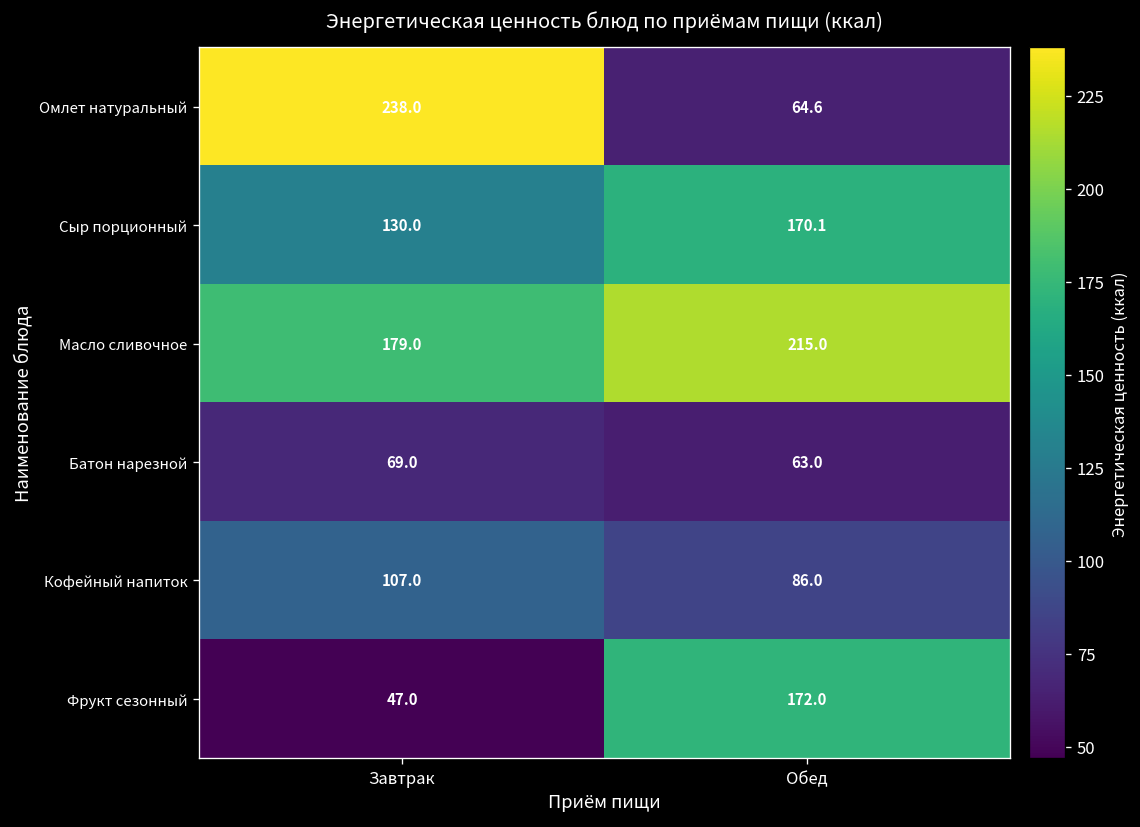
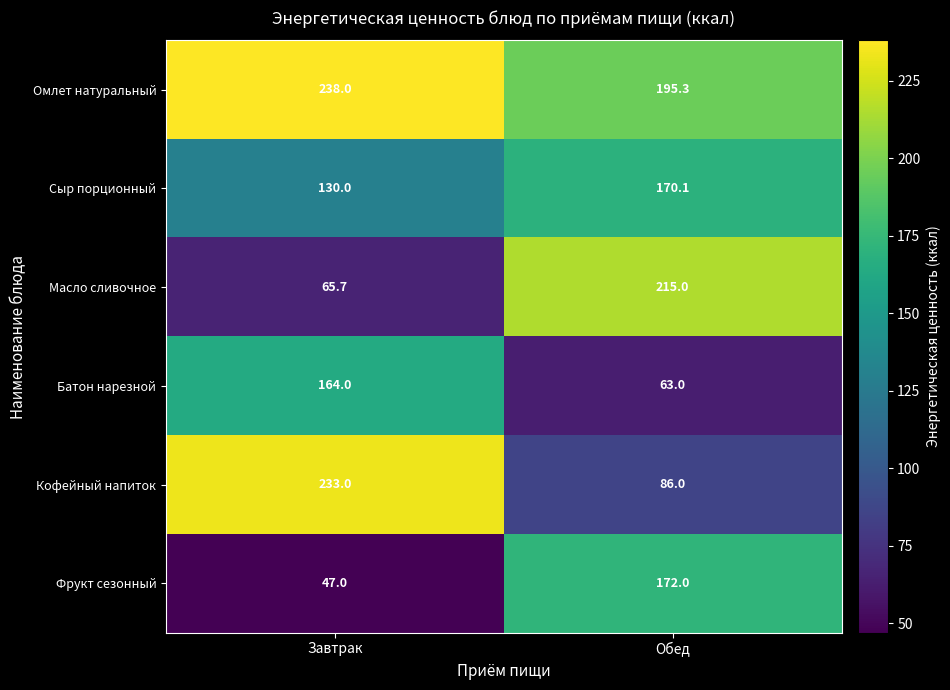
  {
    "Омлет натуральный": {
      "Завтрак": 238.0,
-     "Обед": 64.6
+     "Обед": 195.3
    },
    "Сыр порционный": {
      "Завтрак": 130.0,
      "Обед": 170.1
    },
    "Масло сливочное": {
-     "Завтрак": 179.0,
+     "Завтрак": 65.7,
      "Обед": 215.0
    },
    "Батон нарезной": {
-     "Завтрак": 69.0,
+     "Завтрак": 164.0,
      "Обед": 63.0
    },
    "Кофейный напиток": {
-     "Завтрак": 107.0,
+     "Завтрак": 233.0,
      "Обед": 86.0
    },
    "Фрукт сезонный": {
      "Завтрак": 47.0,
      "Обед": 172.0
    }
  }
